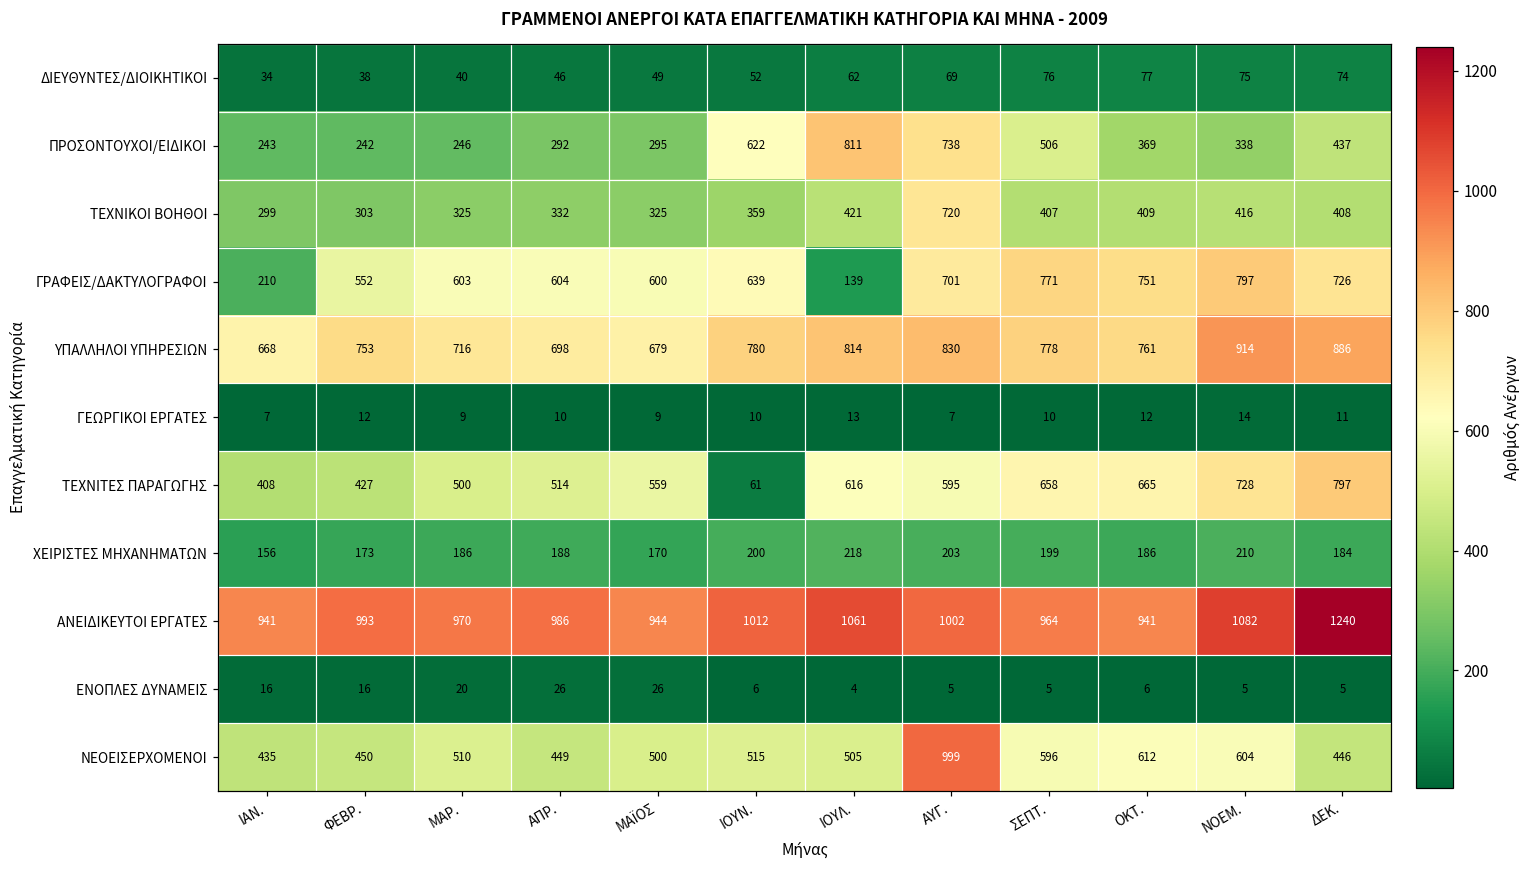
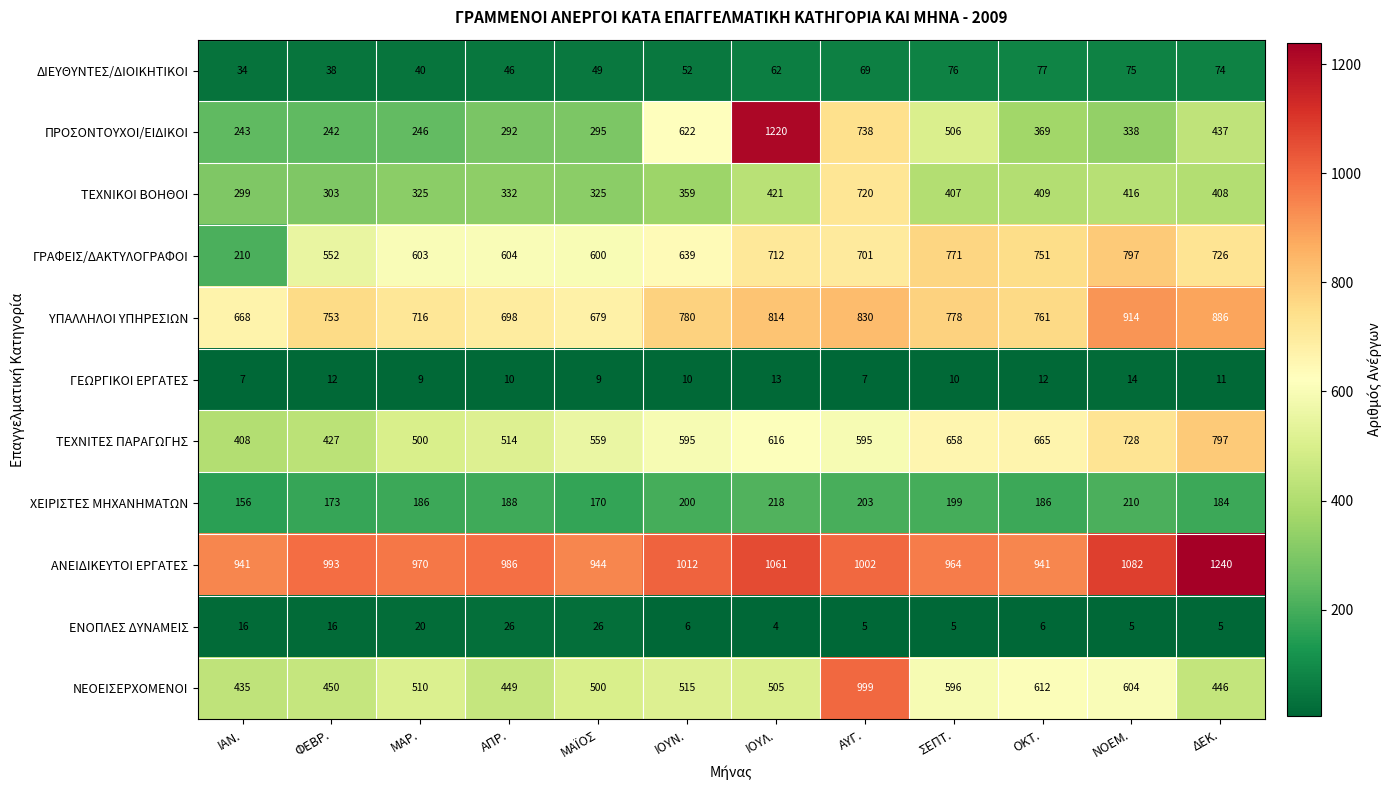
  {
    "ΔΙΕΥΘΥΝΤΕΣ/ΔΙΟΙΚΗΤΙΚΟΙ": {
      "ΙΑΝ.": 34,
      "ΦΕΒΡ.": 38,
      "ΜΑΡ.": 40,
      "ΑΠΡ.": 46,
      "ΜΑΪΟΣ": 49,
      "ΙΟΥΝ.": 52,
      "ΙΟΥΛ.": 62,
      "ΑΥΓ.": 69,
      "ΣΕΠΤ.": 76,
      "ΟΚΤ.": 77,
      "ΝΟΕΜ.": 75,
      "ΔΕΚ.": 74
    },
    "ΠΡΟΣΟΝΤΟΥΧΟΙ/ΕΙΔΙΚΟΙ": {
      "ΙΑΝ.": 243,
      "ΦΕΒΡ.": 242,
      "ΜΑΡ.": 246,
      "ΑΠΡ.": 292,
      "ΜΑΪΟΣ": 295,
      "ΙΟΥΝ.": 622,
-     "ΙΟΥΛ.": 811,
+     "ΙΟΥΛ.": 1220,
      "ΑΥΓ.": 738,
      "ΣΕΠΤ.": 506,
      "ΟΚΤ.": 369,
      "ΝΟΕΜ.": 338,
      "ΔΕΚ.": 437
    },
    "ΤΕΧΝΙΚΟΙ ΒΟΗΘΟΙ": {
      "ΙΑΝ.": 299,
      "ΦΕΒΡ.": 303,
      "ΜΑΡ.": 325,
      "ΑΠΡ.": 332,
      "ΜΑΪΟΣ": 325,
      "ΙΟΥΝ.": 359,
      "ΙΟΥΛ.": 421,
      "ΑΥΓ.": 720,
      "ΣΕΠΤ.": 407,
      "ΟΚΤ.": 409,
      "ΝΟΕΜ.": 416,
      "ΔΕΚ.": 408
    },
    "ΓΡΑΦΕΙΣ/ΔΑΚΤΥΛΟΓΡΑΦΟΙ": {
      "ΙΑΝ.": 210,
      "ΦΕΒΡ.": 552,
      "ΜΑΡ.": 603,
      "ΑΠΡ.": 604,
      "ΜΑΪΟΣ": 600,
      "ΙΟΥΝ.": 639,
-     "ΙΟΥΛ.": 139,
+     "ΙΟΥΛ.": 712,
      "ΑΥΓ.": 701,
      "ΣΕΠΤ.": 771,
      "ΟΚΤ.": 751,
      "ΝΟΕΜ.": 797,
      "ΔΕΚ.": 726
    },
    "ΥΠΑΛΛΗΛΟΙ ΥΠΗΡΕΣΙΩΝ": {
      "ΙΑΝ.": 668,
      "ΦΕΒΡ.": 753,
      "ΜΑΡ.": 716,
      "ΑΠΡ.": 698,
      "ΜΑΪΟΣ": 679,
      "ΙΟΥΝ.": 780,
      "ΙΟΥΛ.": 814,
      "ΑΥΓ.": 830,
      "ΣΕΠΤ.": 778,
      "ΟΚΤ.": 761,
      "ΝΟΕΜ.": 914,
      "ΔΕΚ.": 886
    },
    "ΓΕΩΡΓΙΚΟΙ ΕΡΓΑΤΕΣ": {
      "ΙΑΝ.": 7,
      "ΦΕΒΡ.": 12,
      "ΜΑΡ.": 9,
      "ΑΠΡ.": 10,
      "ΜΑΪΟΣ": 9,
      "ΙΟΥΝ.": 10,
      "ΙΟΥΛ.": 13,
      "ΑΥΓ.": 7,
      "ΣΕΠΤ.": 10,
      "ΟΚΤ.": 12,
      "ΝΟΕΜ.": 14,
      "ΔΕΚ.": 11
    },
    "ΤΕΧΝΙΤΕΣ ΠΑΡΑΓΩΓΗΣ": {
      "ΙΑΝ.": 408,
      "ΦΕΒΡ.": 427,
      "ΜΑΡ.": 500,
      "ΑΠΡ.": 514,
      "ΜΑΪΟΣ": 559,
-     "ΙΟΥΝ.": 61,
+     "ΙΟΥΝ.": 595,
      "ΙΟΥΛ.": 616,
      "ΑΥΓ.": 595,
      "ΣΕΠΤ.": 658,
      "ΟΚΤ.": 665,
      "ΝΟΕΜ.": 728,
      "ΔΕΚ.": 797
    },
    "ΧΕΙΡΙΣΤΕΣ ΜΗΧΑΝΗΜΑΤΩΝ": {
      "ΙΑΝ.": 156,
      "ΦΕΒΡ.": 173,
      "ΜΑΡ.": 186,
      "ΑΠΡ.": 188,
      "ΜΑΪΟΣ": 170,
      "ΙΟΥΝ.": 200,
      "ΙΟΥΛ.": 218,
      "ΑΥΓ.": 203,
      "ΣΕΠΤ.": 199,
      "ΟΚΤ.": 186,
      "ΝΟΕΜ.": 210,
      "ΔΕΚ.": 184
    },
    "ΑΝΕΙΔΙΚΕΥΤΟΙ ΕΡΓΑΤΕΣ": {
      "ΙΑΝ.": 941,
      "ΦΕΒΡ.": 993,
      "ΜΑΡ.": 970,
      "ΑΠΡ.": 986,
      "ΜΑΪΟΣ": 944,
      "ΙΟΥΝ.": 1012,
      "ΙΟΥΛ.": 1061,
      "ΑΥΓ.": 1002,
      "ΣΕΠΤ.": 964,
      "ΟΚΤ.": 941,
      "ΝΟΕΜ.": 1082,
      "ΔΕΚ.": 1240
    },
    "ΕΝΟΠΛΕΣ ΔΥΝΑΜΕΙΣ": {
      "ΙΑΝ.": 16,
      "ΦΕΒΡ.": 16,
      "ΜΑΡ.": 20,
      "ΑΠΡ.": 26,
      "ΜΑΪΟΣ": 26,
      "ΙΟΥΝ.": 6,
      "ΙΟΥΛ.": 4,
      "ΑΥΓ.": 5,
      "ΣΕΠΤ.": 5,
      "ΟΚΤ.": 6,
      "ΝΟΕΜ.": 5,
      "ΔΕΚ.": 5
    },
    "ΝΕΟΕΙΣΕΡΧΟΜΕΝΟΙ": {
      "ΙΑΝ.": 435,
      "ΦΕΒΡ.": 450,
      "ΜΑΡ.": 510,
      "ΑΠΡ.": 449,
      "ΜΑΪΟΣ": 500,
      "ΙΟΥΝ.": 515,
      "ΙΟΥΛ.": 505,
      "ΑΥΓ.": 999,
      "ΣΕΠΤ.": 596,
      "ΟΚΤ.": 612,
      "ΝΟΕΜ.": 604,
      "ΔΕΚ.": 446
    }
  }
